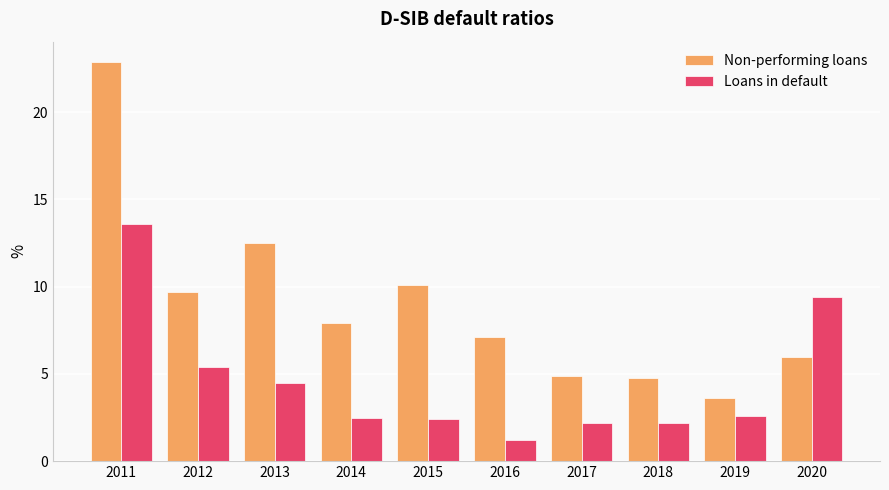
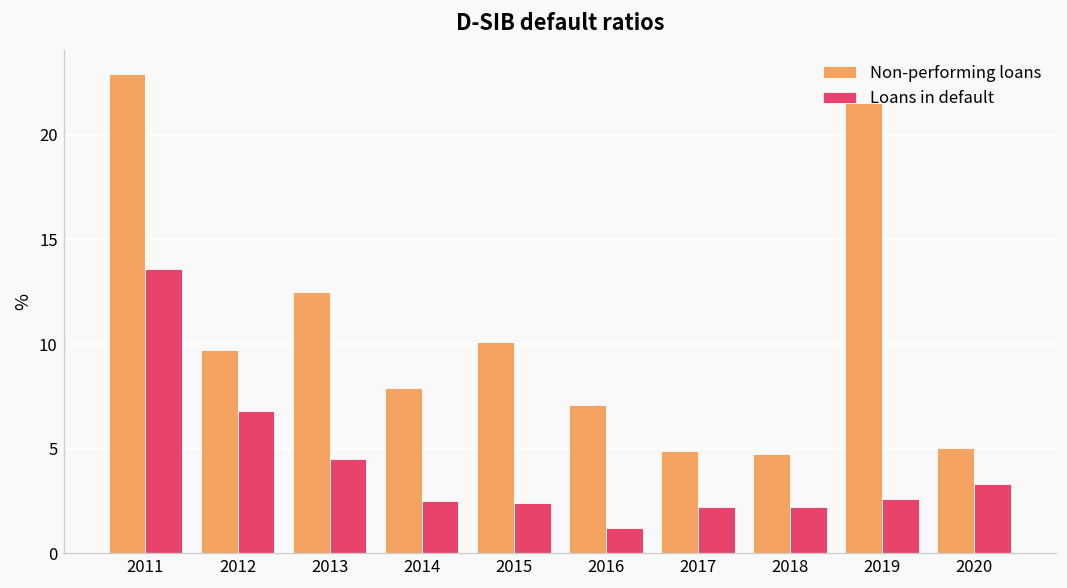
  {
    "Non-performing loans": {
      "2011": 22.9,
      "2012": 9.7,
      "2013": 12.5,
      "2014": 7.9,
      "2015": 10.1,
      "2016": 7.1,
      "2017": 4.9,
      "2018": 4.7,
-     "2019": 3.6,
-     "2020": 6.0
+     "2019": 21.5,
+     "2020": 5.0
    },
    "Loans in default": {
      "2011": 13.6,
-     "2012": 5.4,
+     "2012": 6.8,
      "2013": 4.5,
      "2014": 2.5,
      "2015": 2.4,
      "2016": 1.2,
      "2017": 2.2,
      "2018": 2.2,
      "2019": 2.6,
-     "2020": 9.4
+     "2020": 3.3
    }
  }
